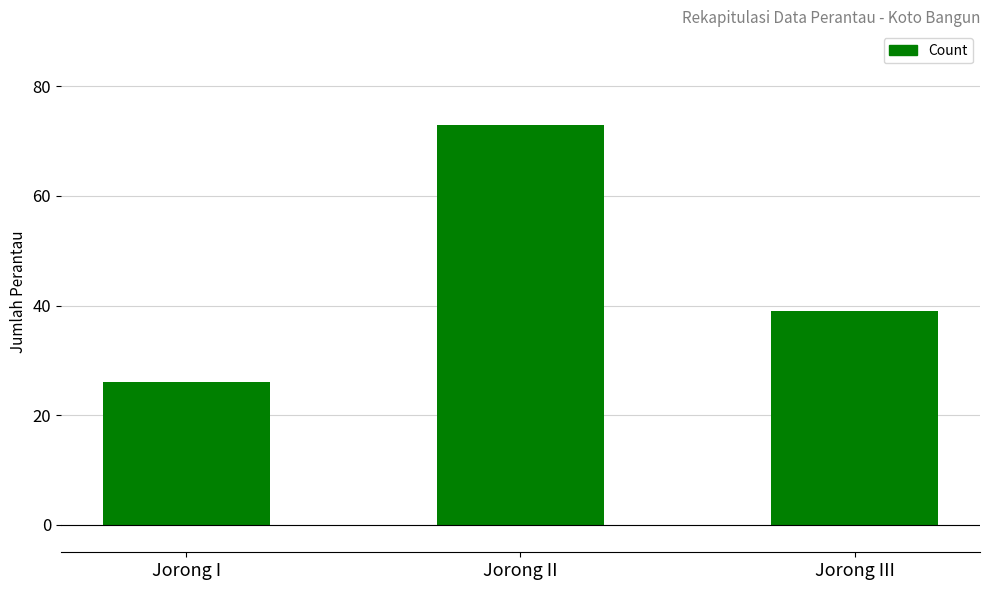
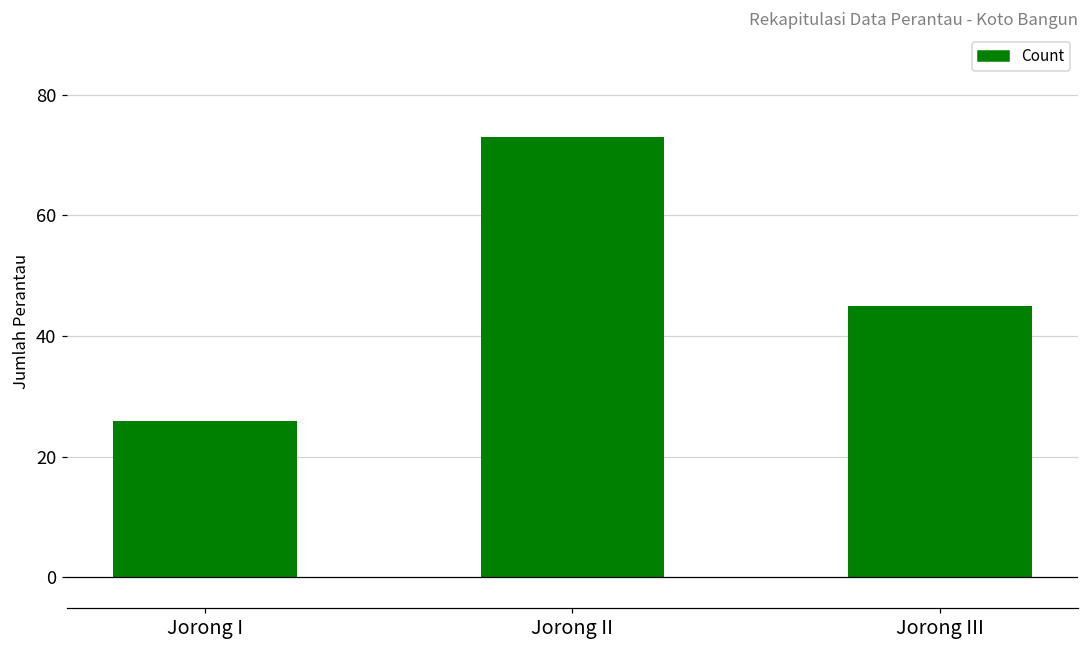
  {
    "Jorong I": 26,
    "Jorong II": 73,
-   "Jorong III": 39
+   "Jorong III": 45
  }
